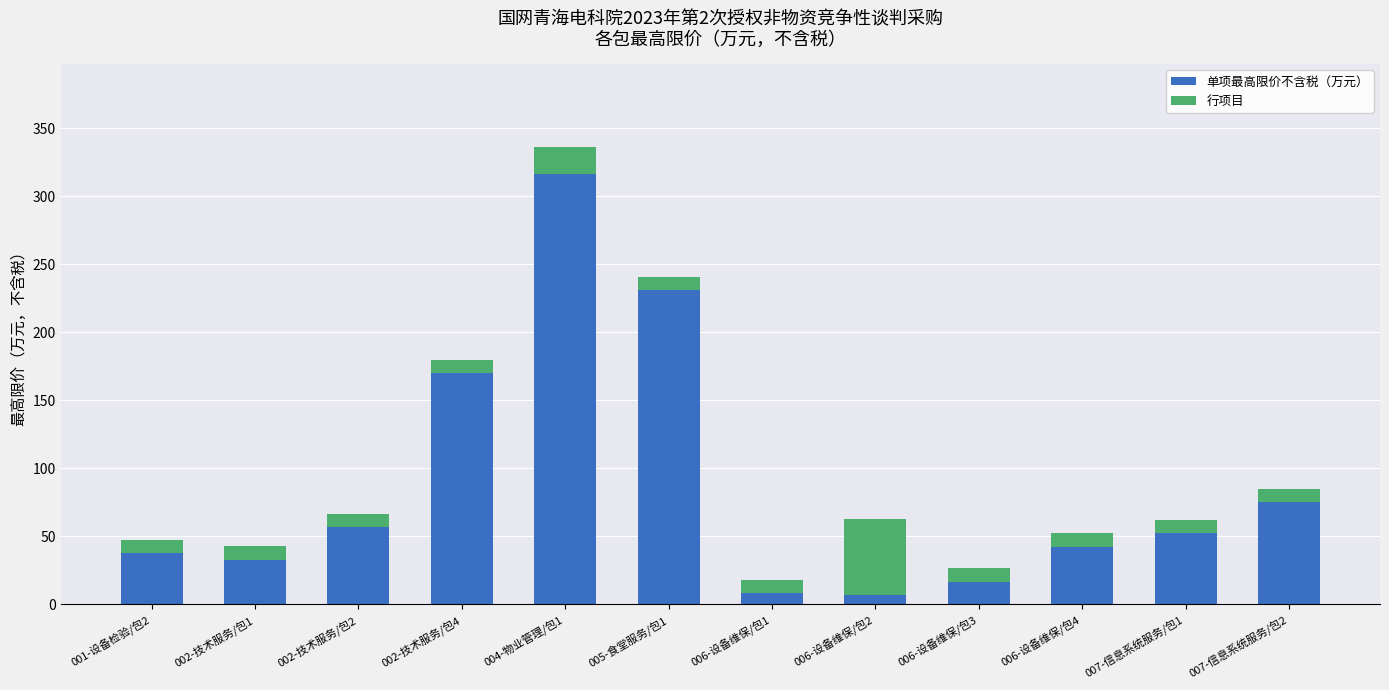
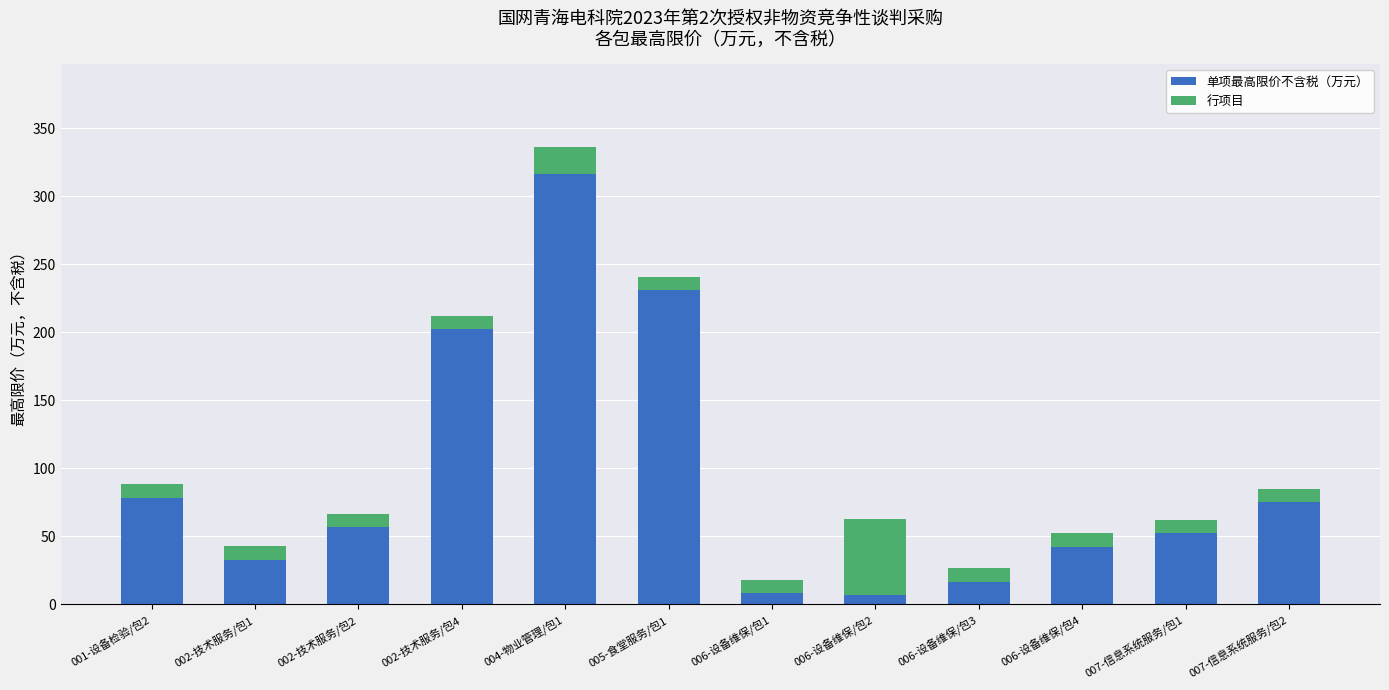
  {
    "单项最高限价不含税（万元）": {
-     "001-设备检验/包2": 38,
+     "001-设备检验/包2": 78,
      "002-技术服务/包1": 33,
      "002-技术服务/包2": 57,
-     "002-技术服务/包4": 170,
+     "002-技术服务/包4": 202,
      "004-物业管理/包1": 317,
      "005-食堂服务/包1": 231,
      "006-设备维保/包1": 8,
      "006-设备维保/包2": 7,
      "006-设备维保/包3": 17,
      "006-设备维保/包4": 42,
      "007-信息系统服务/包1": 52,
      "007-信息系统服务/包2": 75
    },
    "行项目": {
      "001-设备检验/包2": 10,
      "002-技术服务/包1": 10,
      "002-技术服务/包2": 10,
      "002-技术服务/包4": 10,
      "004-物业管理/包1": 20,
      "005-食堂服务/包1": 10,
      "006-设备维保/包1": 10,
      "006-设备维保/包2": 56,
      "006-设备维保/包3": 10,
      "006-设备维保/包4": 10,
      "007-信息系统服务/包1": 10,
      "007-信息系统服务/包2": 10
    }
  }
